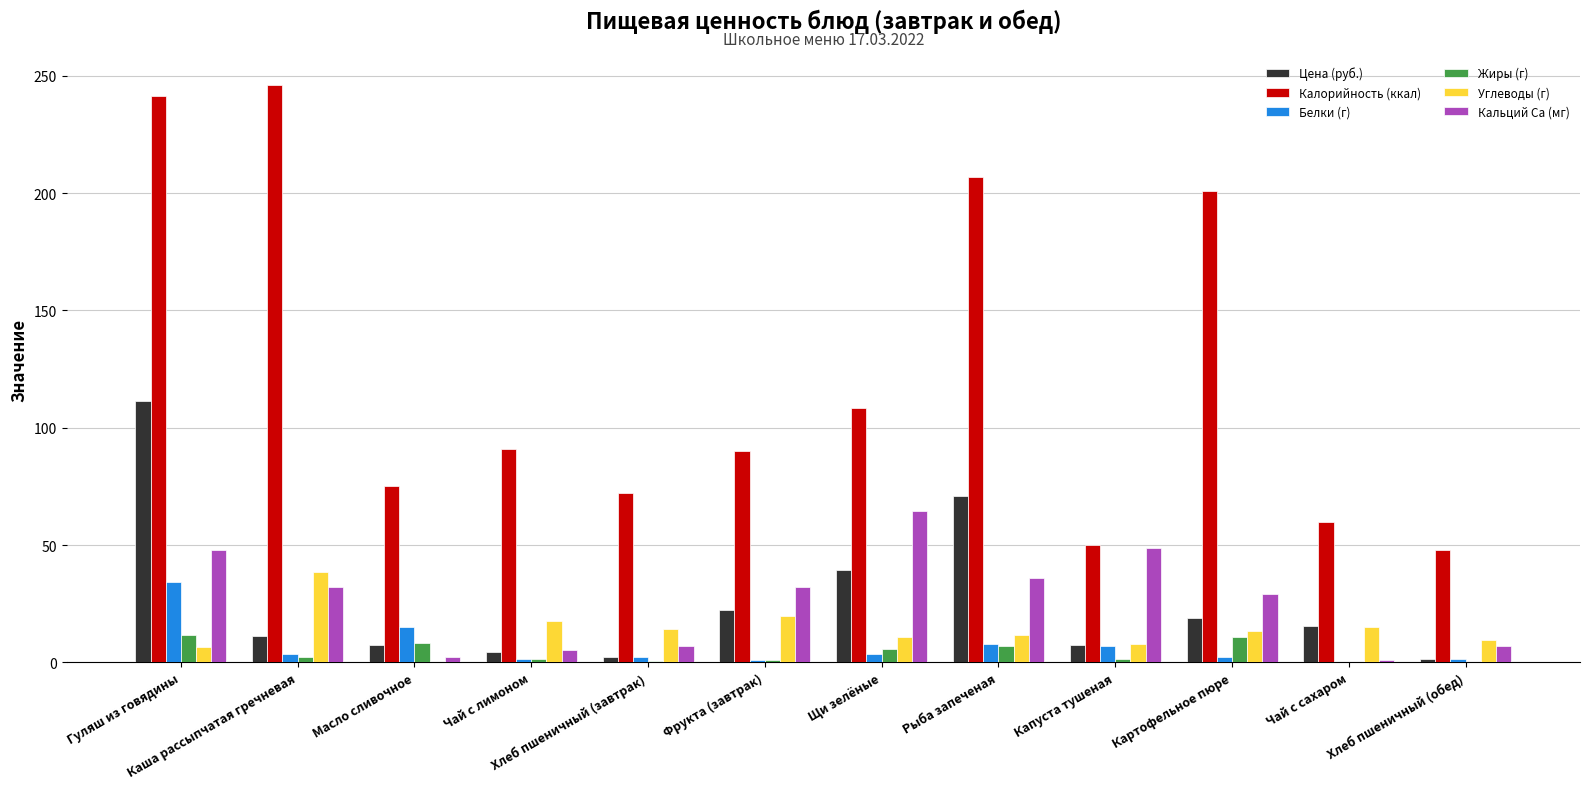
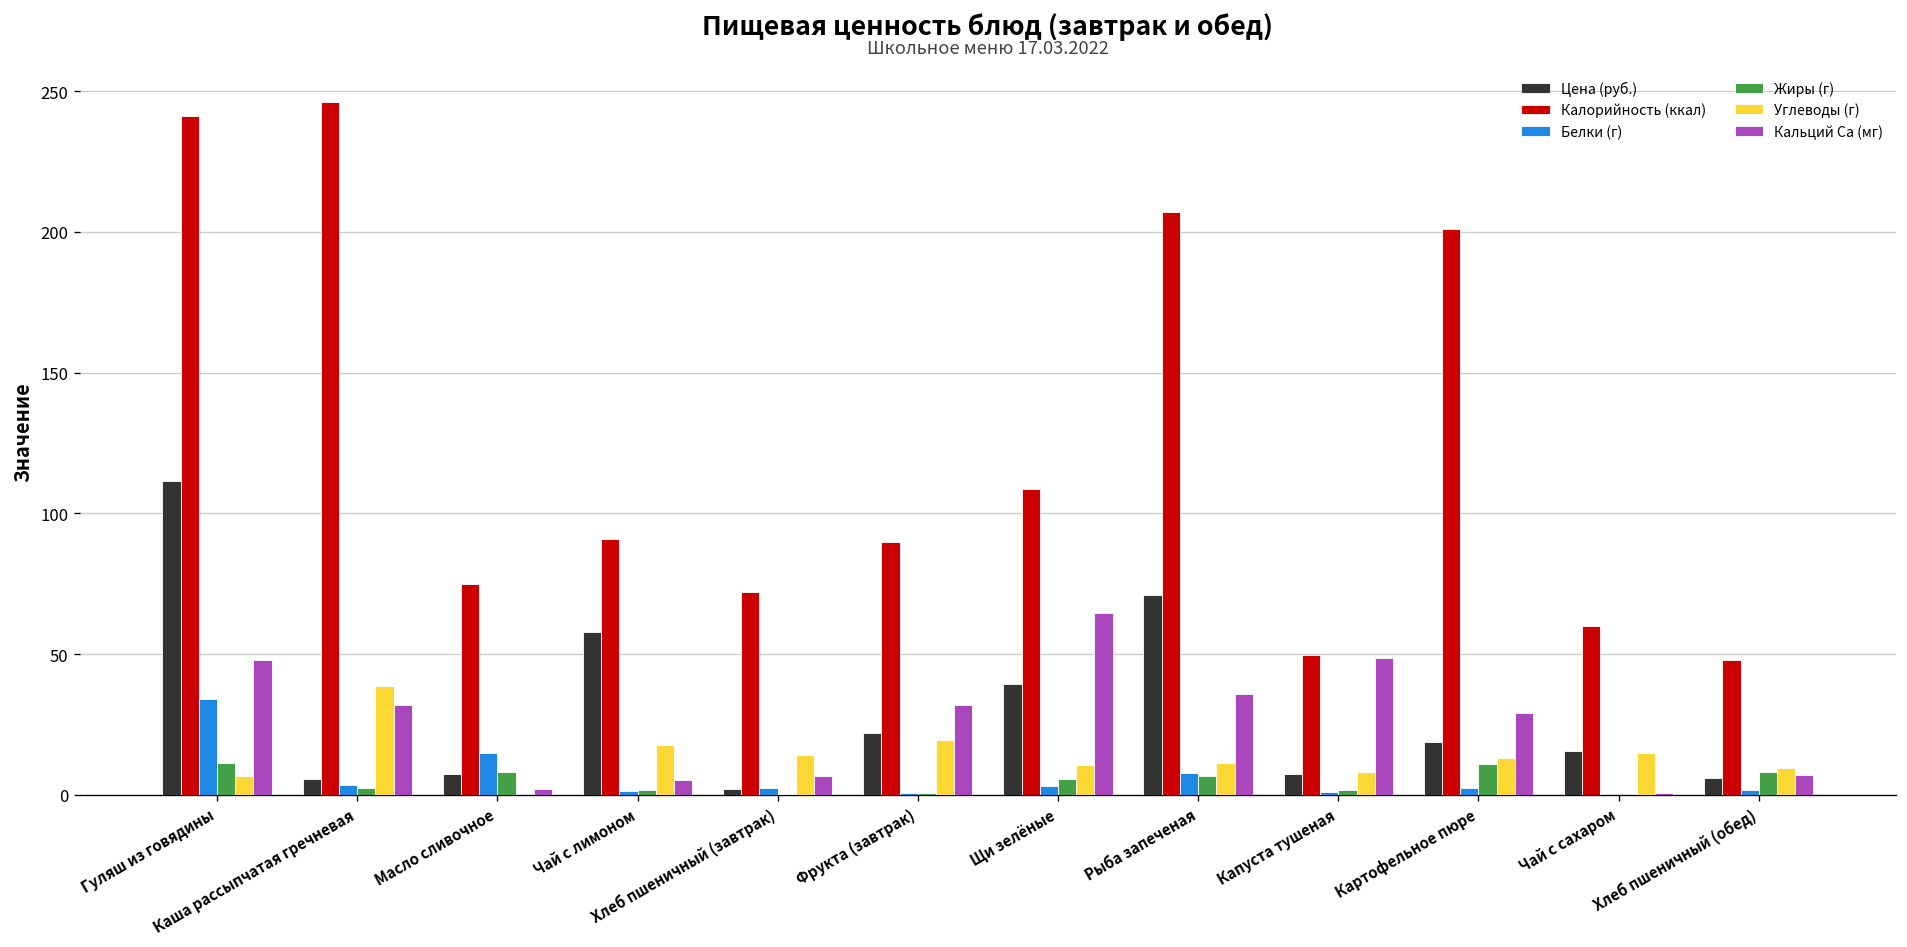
  {
    "Цена (руб.)": {
      "Гуляш из говядины": 111,
-     "Каша рассыпчатая гречневая": 11,
+     "Каша рассыпчатая гречневая": 6,
      "Масло сливочное": 7,
-     "Чай с лимоном": 5,
+     "Чай с лимоном": 58,
      "Хлеб пшеничный (завтрак)": 2,
      "Фрукта (завтрак)": 22,
      "Щи зелёные": 39,
      "Рыба запеченая": 71,
      "Капуста тушеная": 7,
      "Картофельное пюре": 19,
      "Чай с сахаром": 16,
-     "Хлеб пшеничный (обед)": 1
+     "Хлеб пшеничный (обед)": 6
    },
    "Калорийность (ккал)": {
      "Гуляш из говядины": 241,
      "Каша рассыпчатая гречневая": 246,
      "Масло сливочное": 75,
      "Чай с лимоном": 91,
      "Хлеб пшеничный (завтрак)": 72,
      "Фрукта (завтрак)": 90,
      "Щи зелёные": 109,
      "Рыба запеченая": 207,
      "Капуста тушеная": 50,
      "Картофельное пюре": 201,
      "Чай с сахаром": 60,
      "Хлеб пшеничный (обед)": 48
    },
    "Белки (г)": {
      "Гуляш из говядины": 34,
      "Каша рассыпчатая гречневая": 4,
      "Масло сливочное": 15,
      "Чай с лимоном": 1,
      "Хлеб пшеничный (завтрак)": 2,
      "Щи зелёные": 3,
      "Рыба запеченая": 8,
-     "Капуста тушеная": 7,
+     "Капуста тушеная": 1,
      "Картофельное пюре": 2,
      "Хлеб пшеничный (обед)": 2
    },
    "Жиры (г)": {
      "Гуляш из говядины": 12,
      "Каша рассыпчатая гречневая": 2,
      "Масло сливочное": 8,
      "Чай с лимоном": 2,
      "Щи зелёные": 6,
      "Рыба запеченая": 7,
      "Капуста тушеная": 2,
      "Картофельное пюре": 11,
      "Чай с сахаром": 0,
-     "Хлеб пшеничный (обед)": 0
+     "Хлеб пшеничный (обед)": 8
    },
    "Углеводы (г)": {
      "Гуляш из говядины": 7,
      "Каша рассыпчатая гречневая": 39,
      "Чай с лимоном": 18,
      "Хлеб пшеничный (завтрак)": 14,
      "Фрукта (завтрак)": 20,
      "Щи зелёные": 11,
      "Рыба запеченая": 11,
      "Капуста тушеная": 8,
      "Картофельное пюре": 13,
      "Чай с сахаром": 15,
      "Хлеб пшеничный (обед)": 10
    },
    "Кальций Ca (мг)": {
      "Гуляш из говядины": 48,
      "Каша рассыпчатая гречневая": 32,
      "Масло сливочное": 2,
      "Чай с лимоном": 5,
      "Хлеб пшеничный (завтрак)": 7,
      "Фрукта (завтрак)": 32,
      "Щи зелёные": 65,
      "Рыба запеченая": 36,
      "Капуста тушеная": 49,
      "Картофельное пюре": 29,
      "Хлеб пшеничный (обед)": 7
    }
  }
